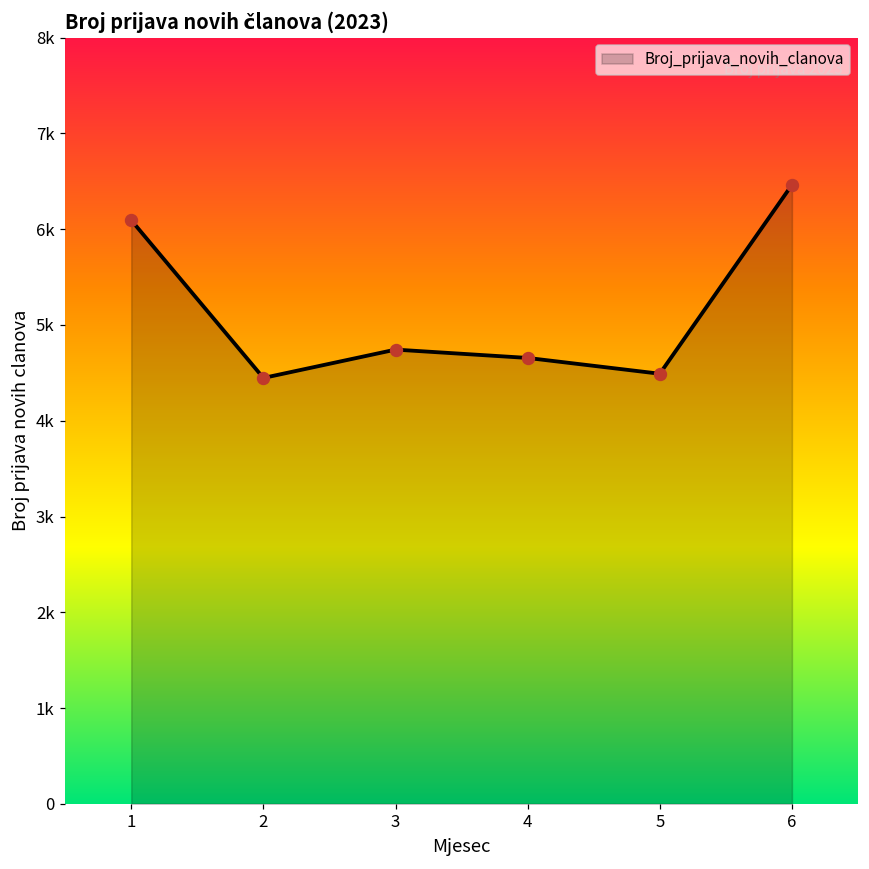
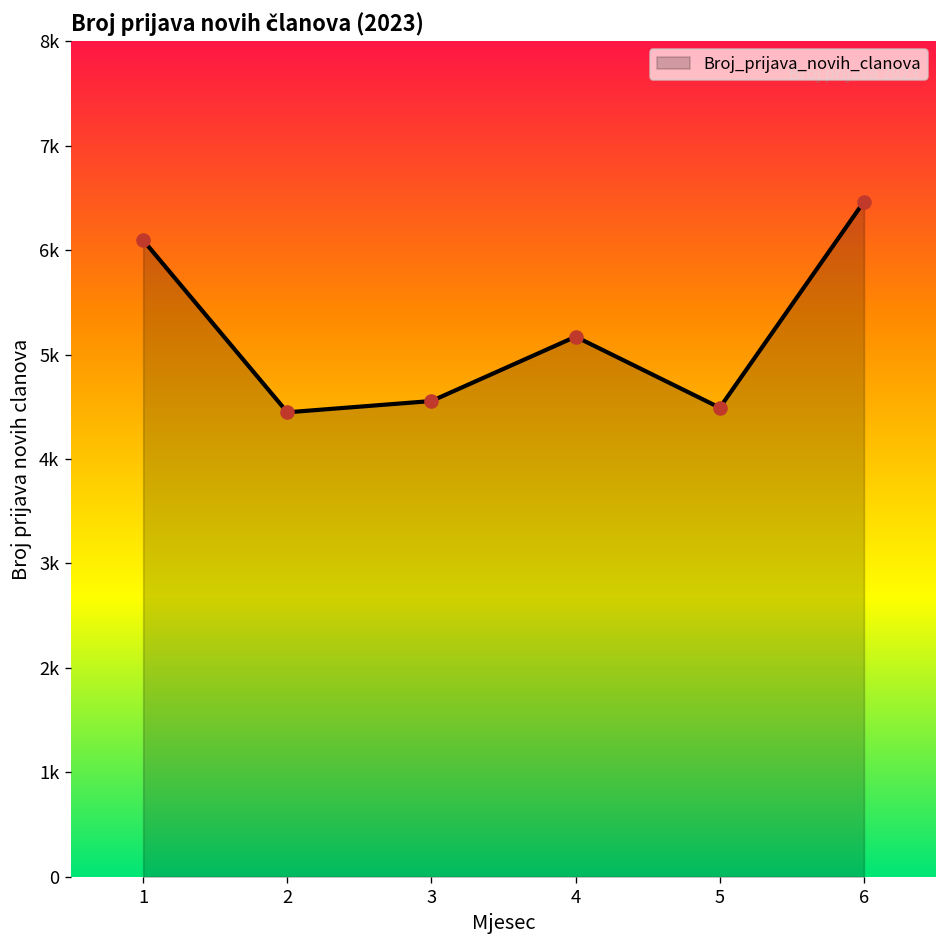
  {
    "1": 6100,
    "2": 4400,
-   "3": 4700,
-   "4": 4700,
+   "3": 4600,
+   "4": 5200,
    "5": 4500,
    "6": 6500
  }
